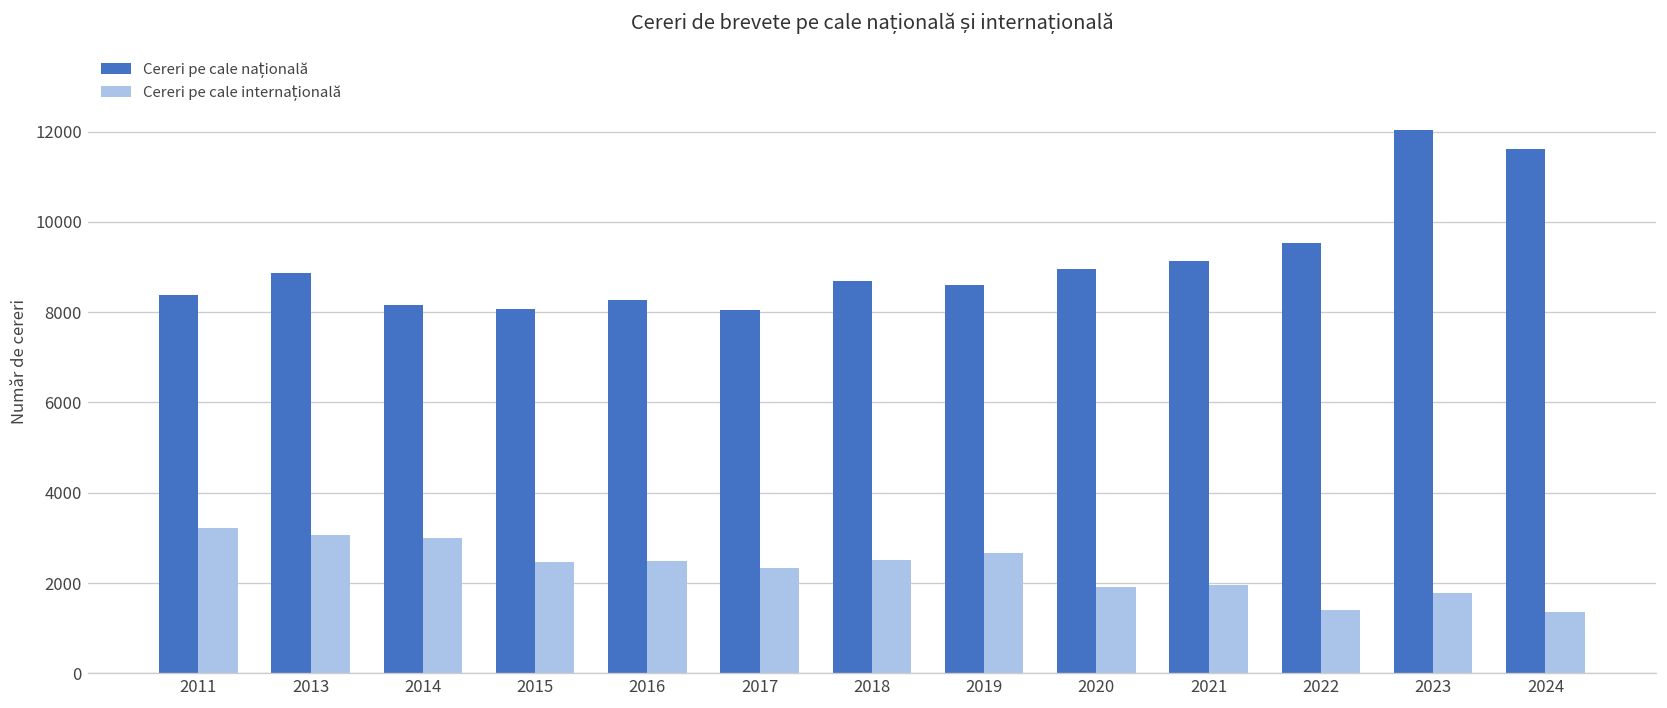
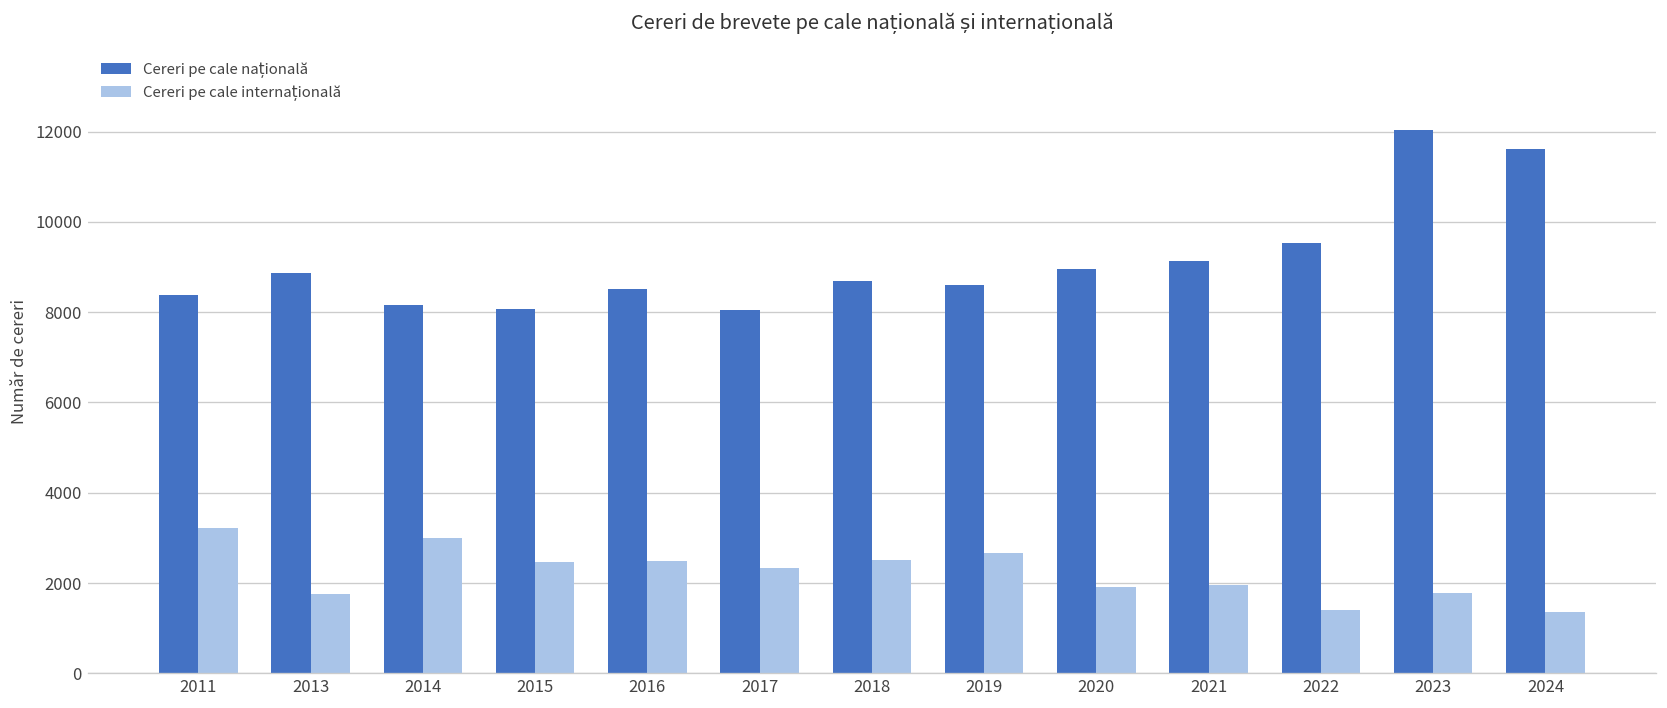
  {
    "Cereri pe cale națională": {
      "2011": 8400,
      "2013": 8900,
      "2014": 8200,
      "2015": 8100,
-     "2016": 8300,
+     "2016": 8500,
      "2017": 8000,
      "2018": 8700,
      "2019": 8600,
      "2020": 8900,
      "2021": 9100,
      "2022": 9500,
      "2023": 12000,
      "2024": 11600
    },
    "Cereri pe cale internațională": {
      "2011": 3200,
-     "2013": 3100,
+     "2013": 1800,
      "2014": 3000,
      "2015": 2500,
      "2016": 2500,
      "2017": 2300,
      "2018": 2500,
      "2019": 2700,
      "2020": 1900,
      "2021": 2000,
      "2022": 1400,
      "2023": 1800,
      "2024": 1400
    }
  }
